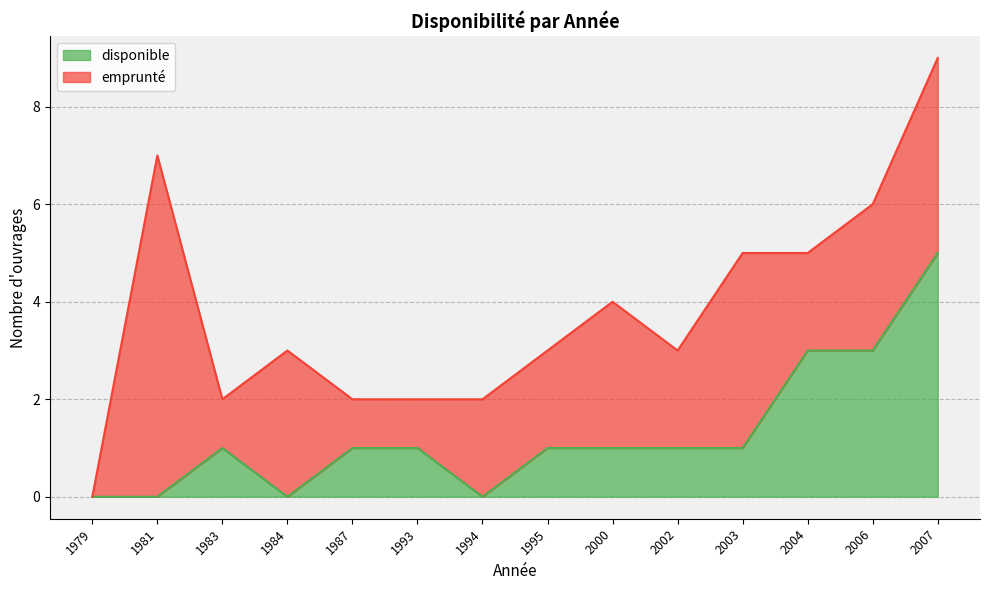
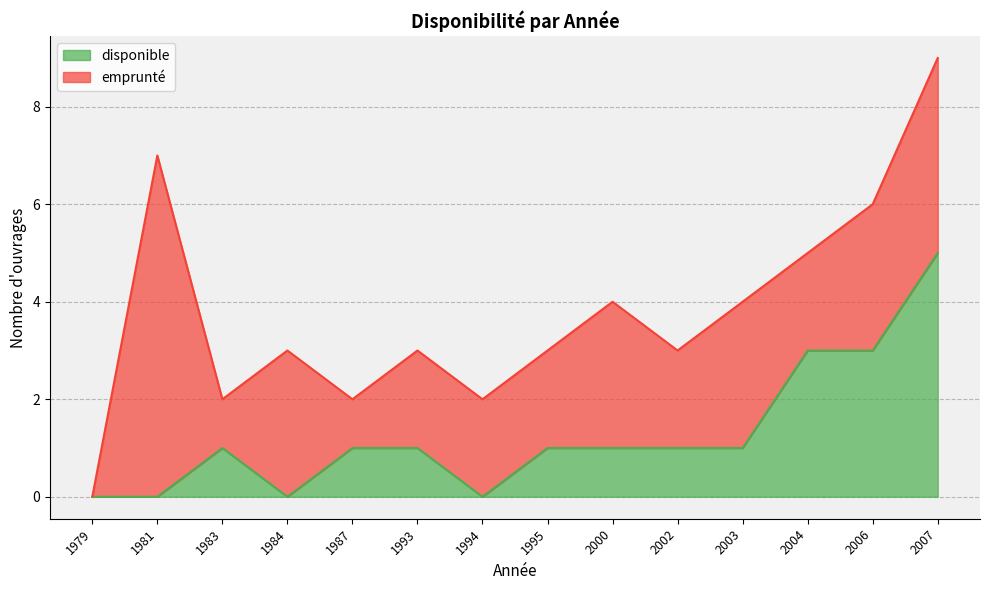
  {
    "disponible": {
      "1981": 0,
      "1983": 1,
      "1984": 0,
      "1987": 1,
      "1993": 1,
      "1994": 0,
      "1995": 1,
      "2000": 1,
      "2002": 1,
      "2003": 1,
      "2004": 3,
      "2006": 3,
      "2007": 5
    },
    "emprunté": {
      "1981": 7,
      "1983": 1,
      "1984": 3,
      "1987": 1,
-     "1993": 1,
+     "1993": 2,
      "1994": 2,
      "1995": 2,
      "2000": 3,
      "2002": 2,
-     "2003": 4,
+     "2003": 3,
      "2004": 2,
      "2006": 3,
      "2007": 4
    }
  }
